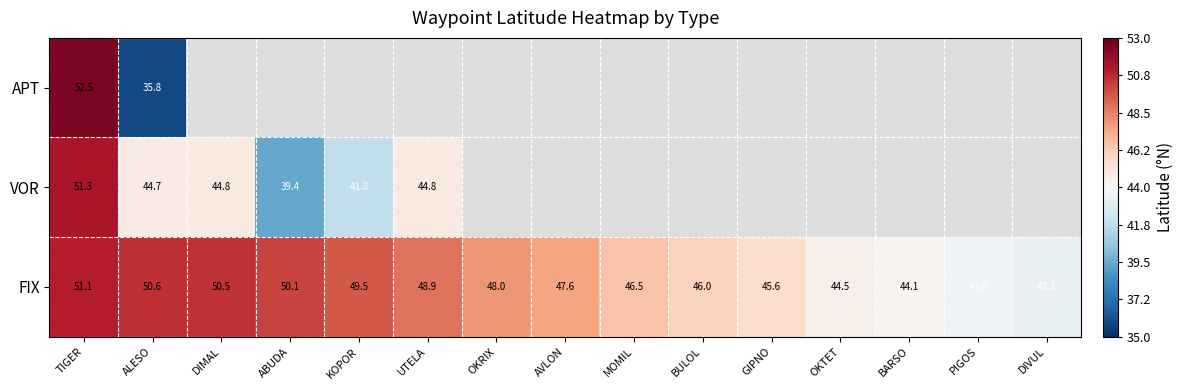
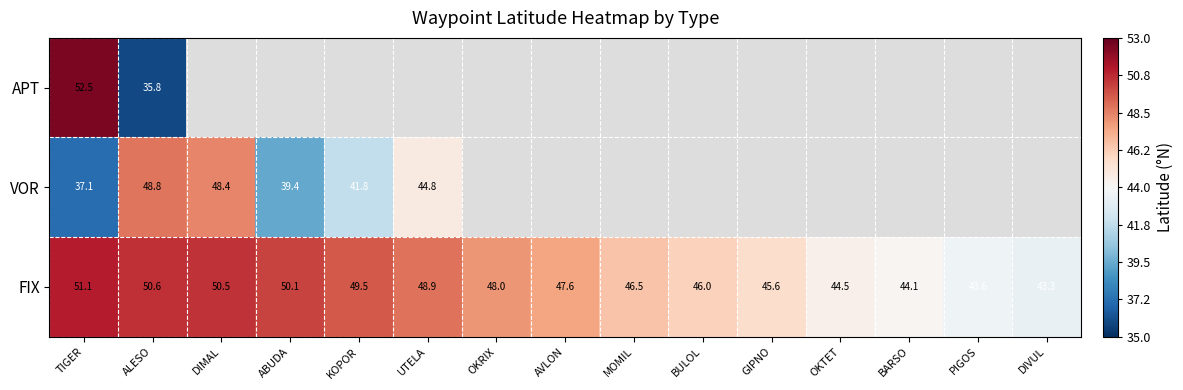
  {
    "APT": {
      "TIGER": 52.5,
      "ALESO": 35.8
    },
    "VOR": {
-     "TIGER": 51.3,
-     "ALESO": 44.7,
-     "DIMAL": 44.8,
+     "TIGER": 37.1,
+     "ALESO": 48.8,
+     "DIMAL": 48.4,
      "ABUDA": 39.4,
      "KOPOR": 41.8,
      "UTELA": 44.8
    },
    "FIX": {
      "TIGER": 51.1,
      "ALESO": 50.6,
      "DIMAL": 50.5,
      "ABUDA": 50.1,
      "KOPOR": 49.5,
      "UTELA": 48.9,
      "OKRIX": 48.0,
      "AVLON": 47.6,
      "MOMIL": 46.5,
      "BULOL": 46.0,
      "GIPNO": 45.6,
      "OKTET": 44.5,
      "BARSO": 44.1
    }
  }
